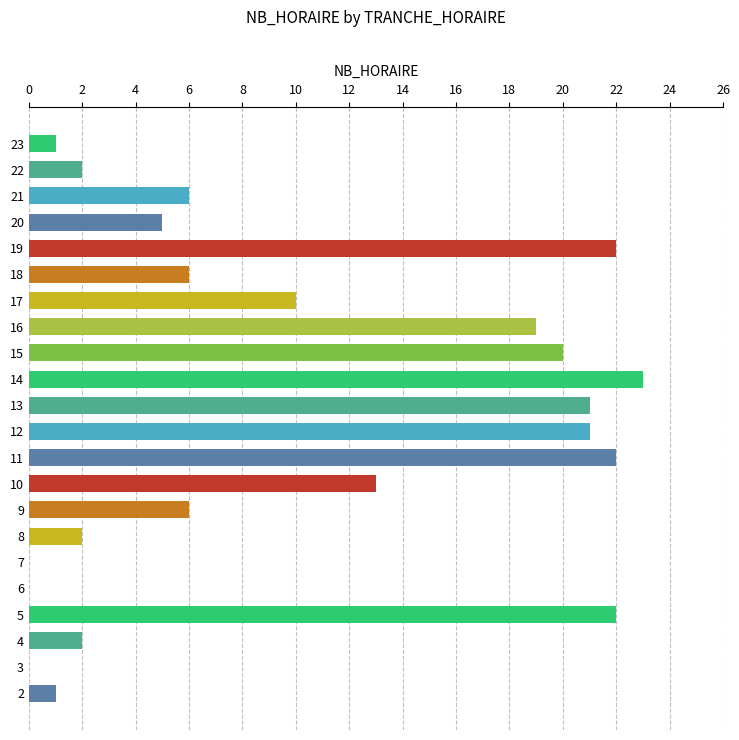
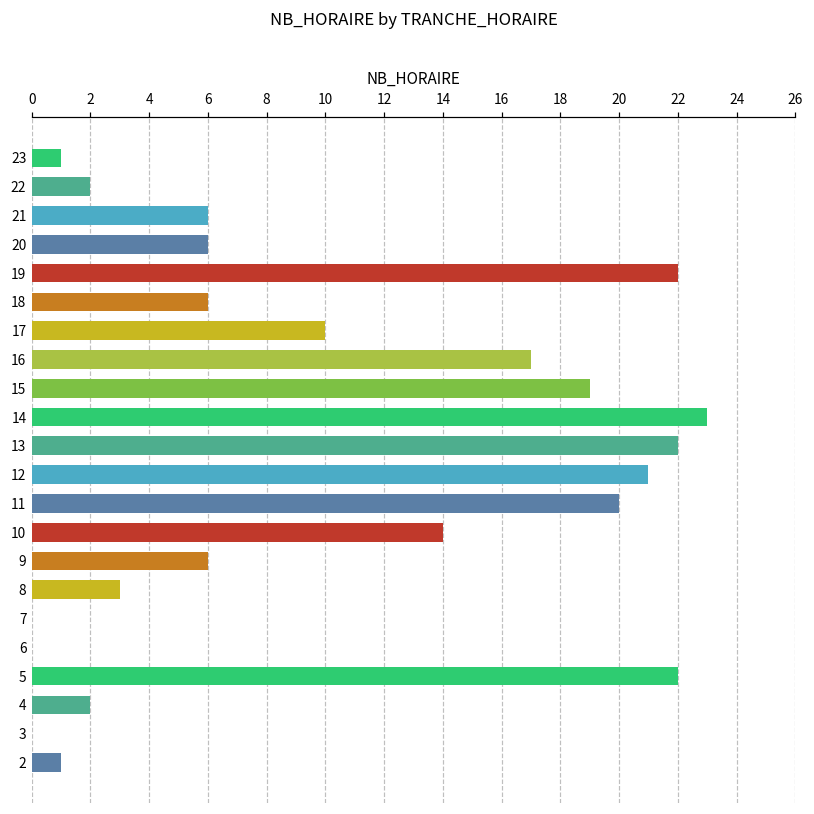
  {
    "23": 1,
    "22": 2,
    "21": 6,
-   "20": 5,
+   "20": 6,
    "19": 22,
    "18": 6,
    "17": 10,
-   "16": 19,
-   "15": 20,
+   "16": 17,
+   "15": 19,
    "14": 23,
-   "13": 21,
+   "13": 22,
    "12": 21,
-   "11": 22,
-   "10": 13,
+   "11": 20,
+   "10": 14,
    "9": 6,
-   "8": 2,
+   "8": 3,
    "7": 0,
    "6": 0,
    "5": 22,
    "4": 2,
    "3": 0,
    "2": 1
  }
